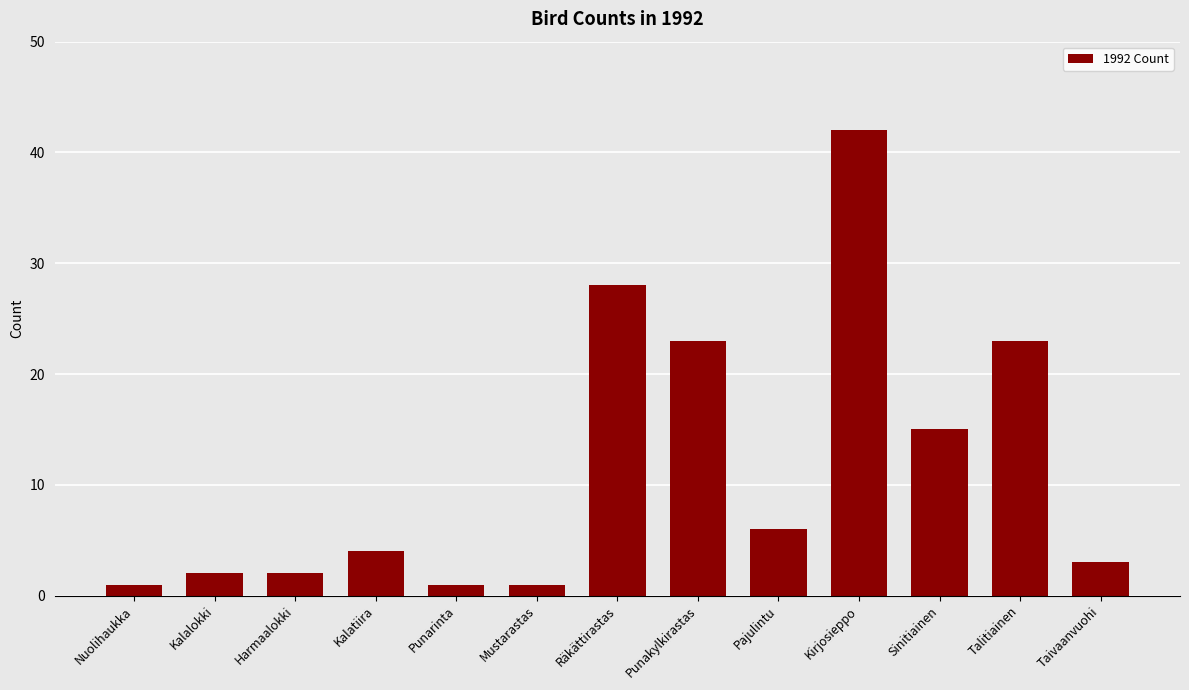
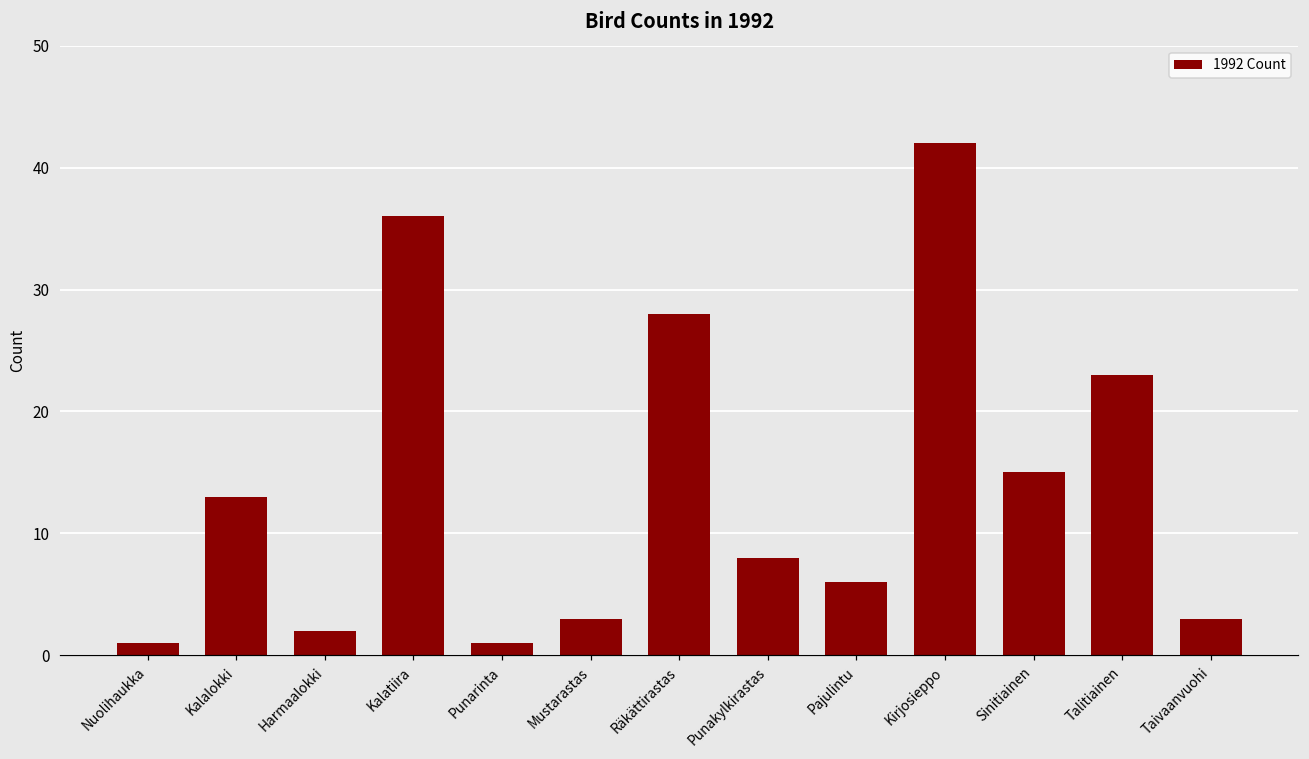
  {
    "Nuolihaukka": 1,
-   "Kalalokki": 2,
+   "Kalalokki": 13,
    "Harmaalokki": 2,
-   "Kalatiira": 4,
+   "Kalatiira": 36,
    "Punarinta": 1,
-   "Mustarastas": 1,
+   "Mustarastas": 3,
    "Räkättirastas": 28,
-   "Punakylkirastas": 23,
+   "Punakylkirastas": 8,
    "Pajulintu": 6,
    "Kirjosieppo": 42,
    "Sinitiainen": 15,
    "Talitiainen": 23,
    "Taivaanvuohi": 3
  }
